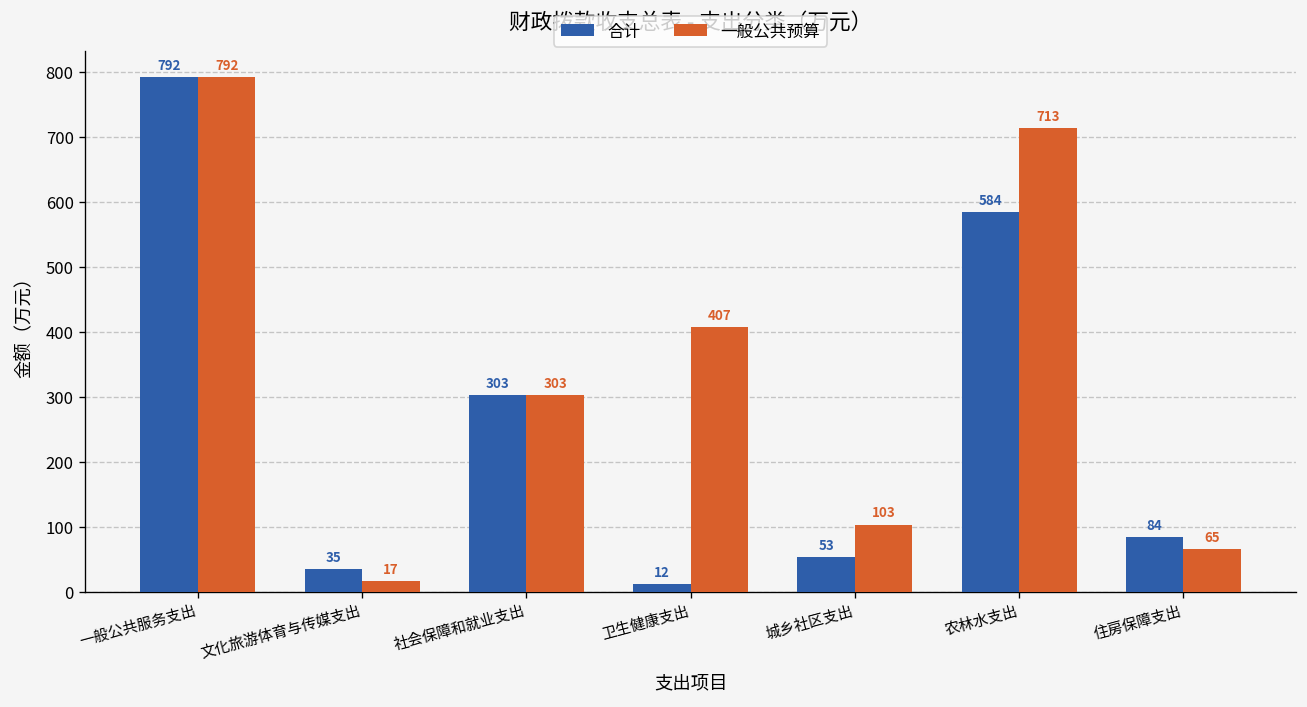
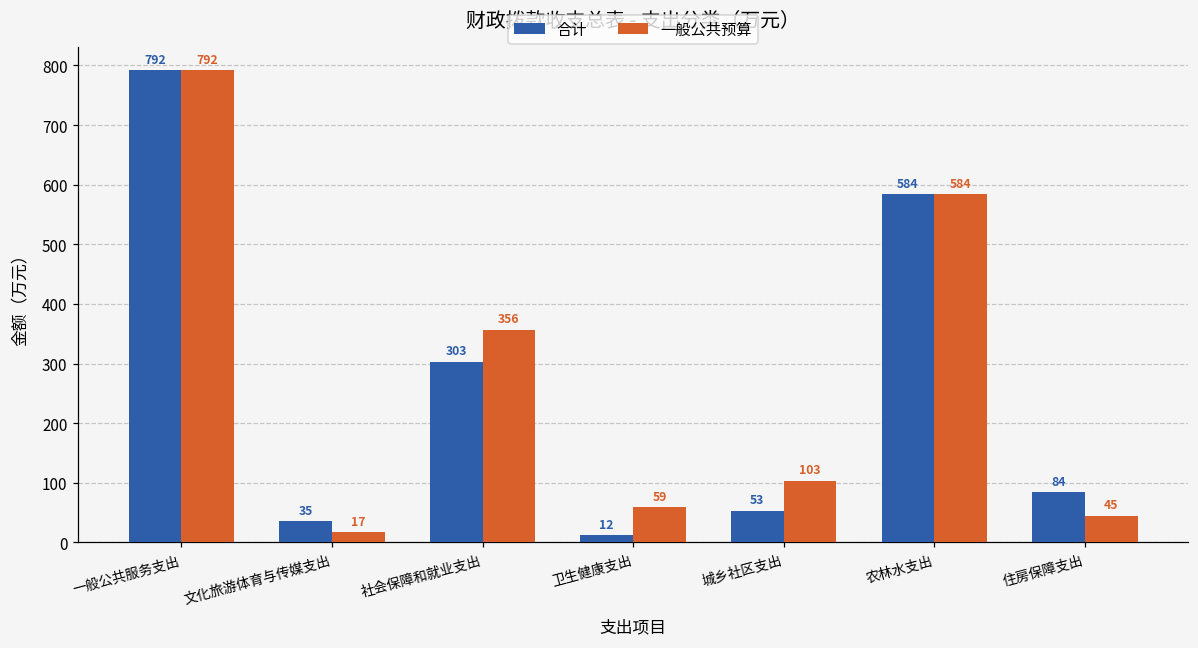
  {
    "合计": {
      "一般公共服务支出": 792,
      "文化旅游体育与传媒支出": 35,
      "社会保障和就业支出": 303,
      "卫生健康支出": 12,
      "城乡社区支出": 53,
      "农林水支出": 584,
      "住房保障支出": 84
    },
    "一般公共预算": {
      "一般公共服务支出": 792,
      "文化旅游体育与传媒支出": 17,
-     "社会保障和就业支出": 303,
-     "卫生健康支出": 407,
+     "社会保障和就业支出": 356,
+     "卫生健康支出": 59,
      "城乡社区支出": 103,
-     "农林水支出": 713,
-     "住房保障支出": 65
+     "农林水支出": 584,
+     "住房保障支出": 45
    }
  }
